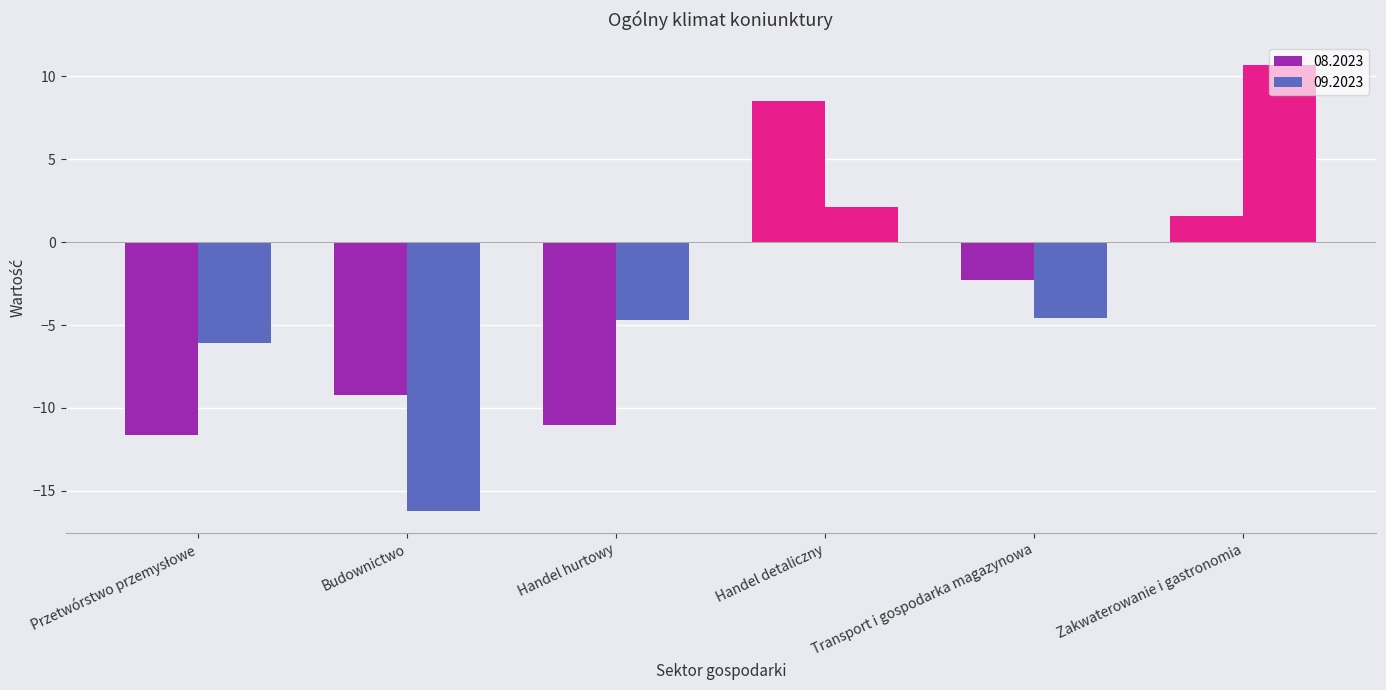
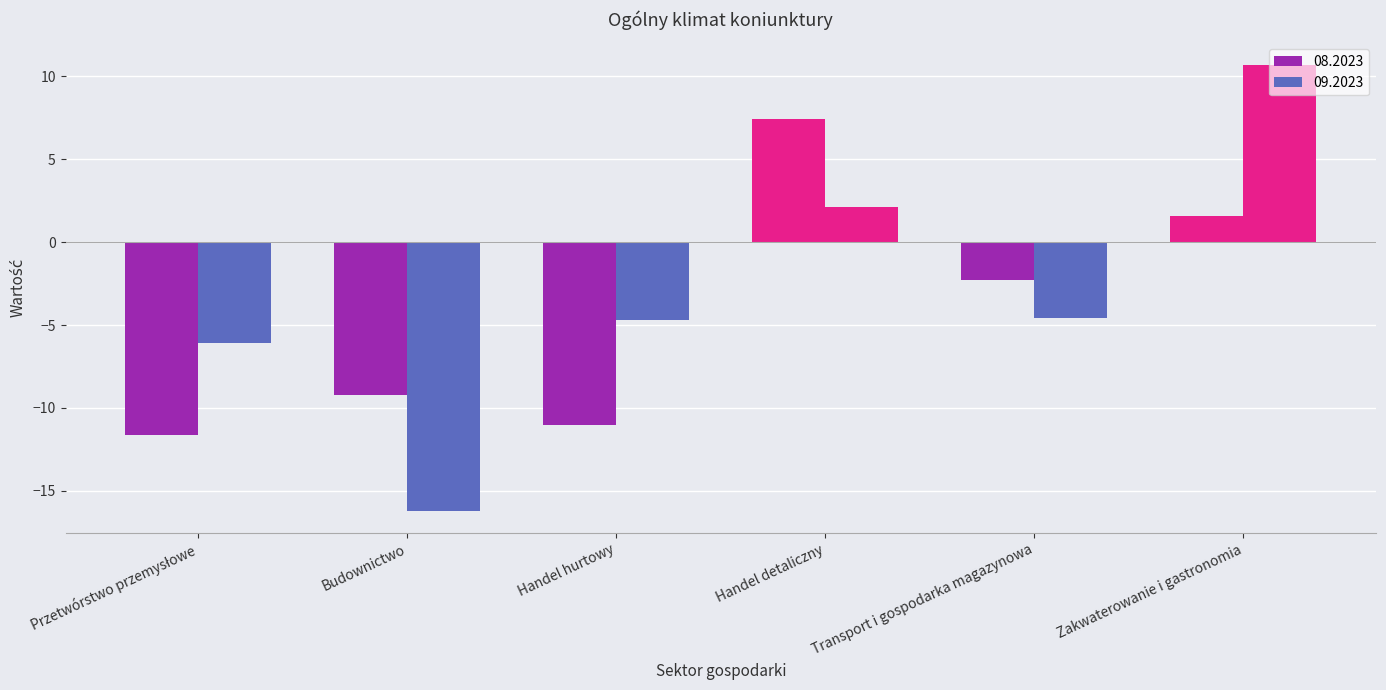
  {
    "08.2023": {
      "Przetwórstwo przemysłowe": -11.6,
      "Budownictwo": -9.2,
      "Handel hurtowy": -11.0,
-     "Handel detaliczny": 8.5,
+     "Handel detaliczny": 7.4,
      "Transport i gospodarka magazynowa": -2.3,
      "Zakwaterowanie i gastronomia": 1.6
    },
    "09.2023": {
      "Przetwórstwo przemysłowe": -6.1,
      "Budownictwo": -16.2,
      "Handel hurtowy": -4.7,
      "Handel detaliczny": 2.1,
      "Transport i gospodarka magazynowa": -4.6
    }
  }
